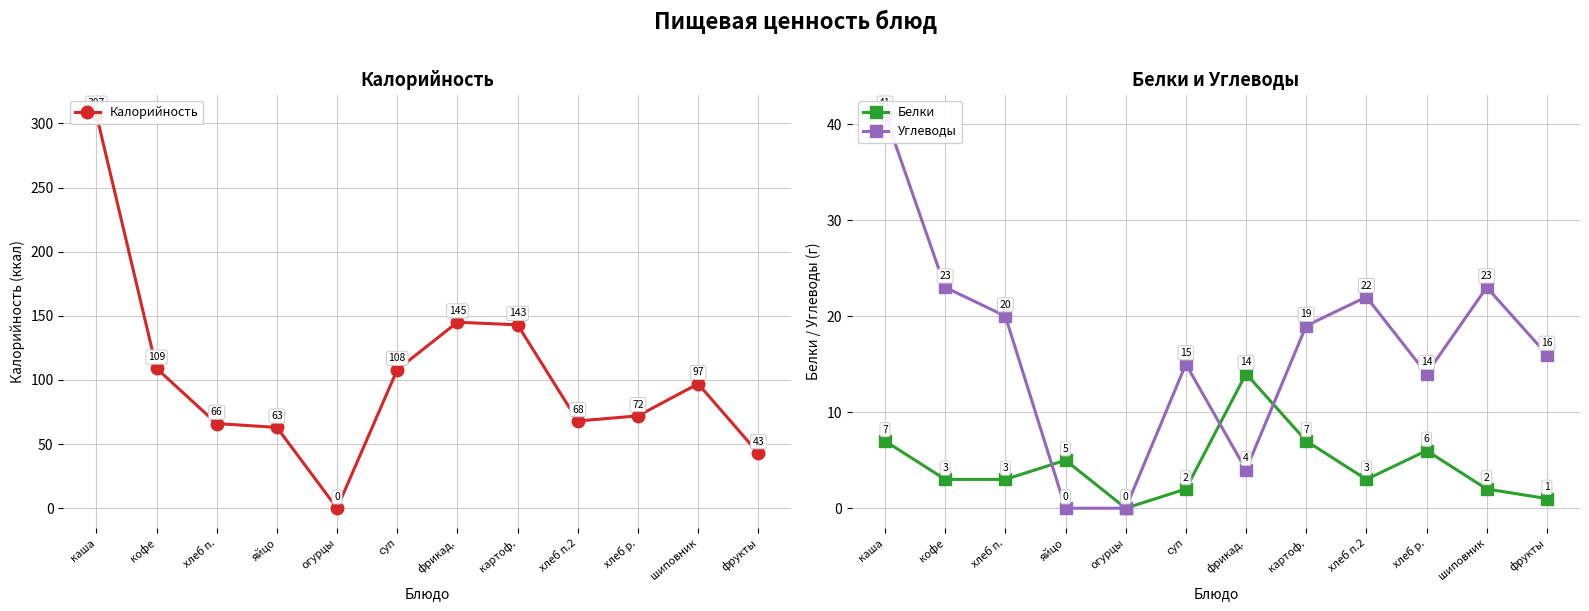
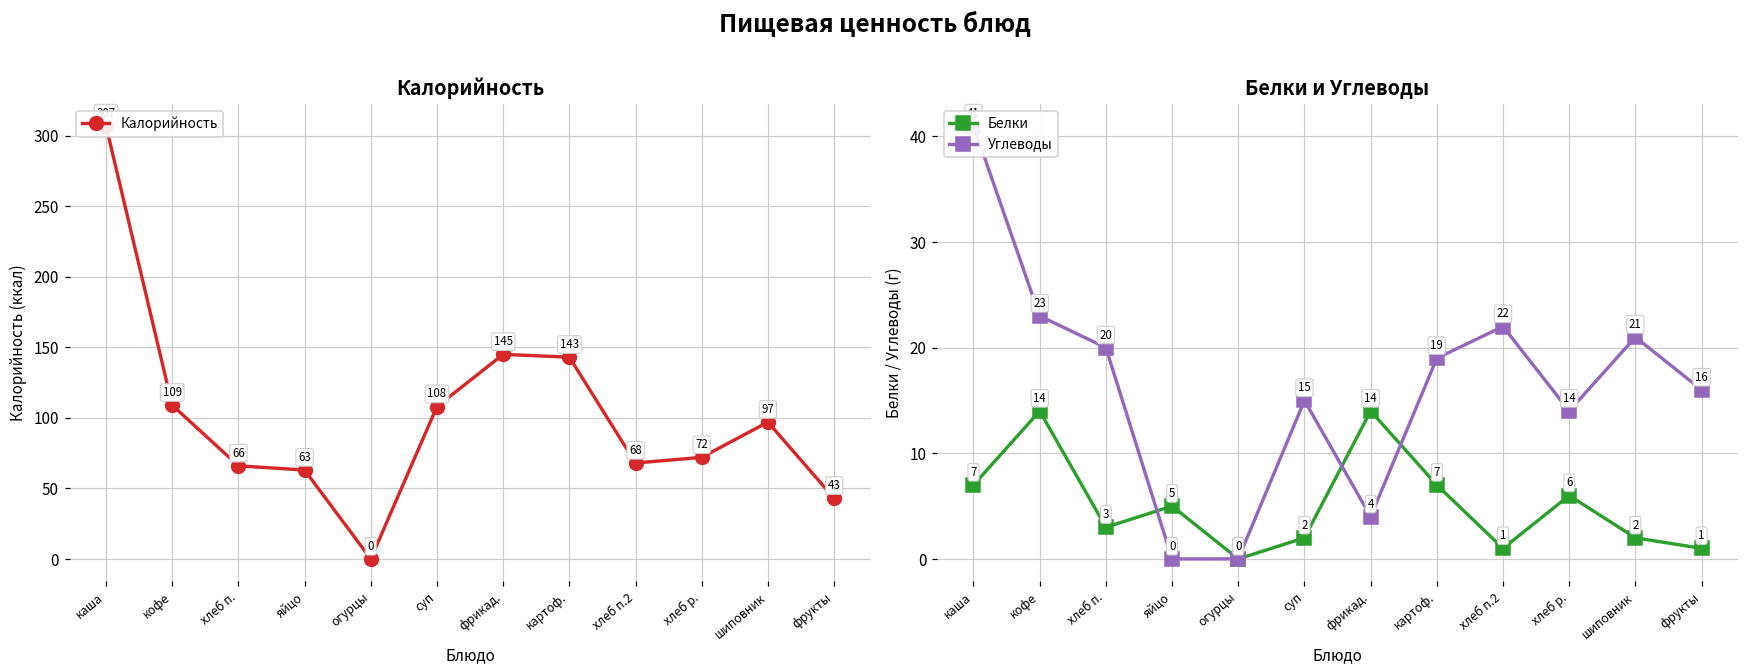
  {
    "Белки и Углеводы": {
      "Белки": {
-       "кофе": 3,
-       "хлеб п.2": 3
+       "кофе": 14,
+       "хлеб п.2": 1
      },
      "Углеводы": {
-       "шиповник": 23
+       "шиповник": 21
      }
    }
  }
